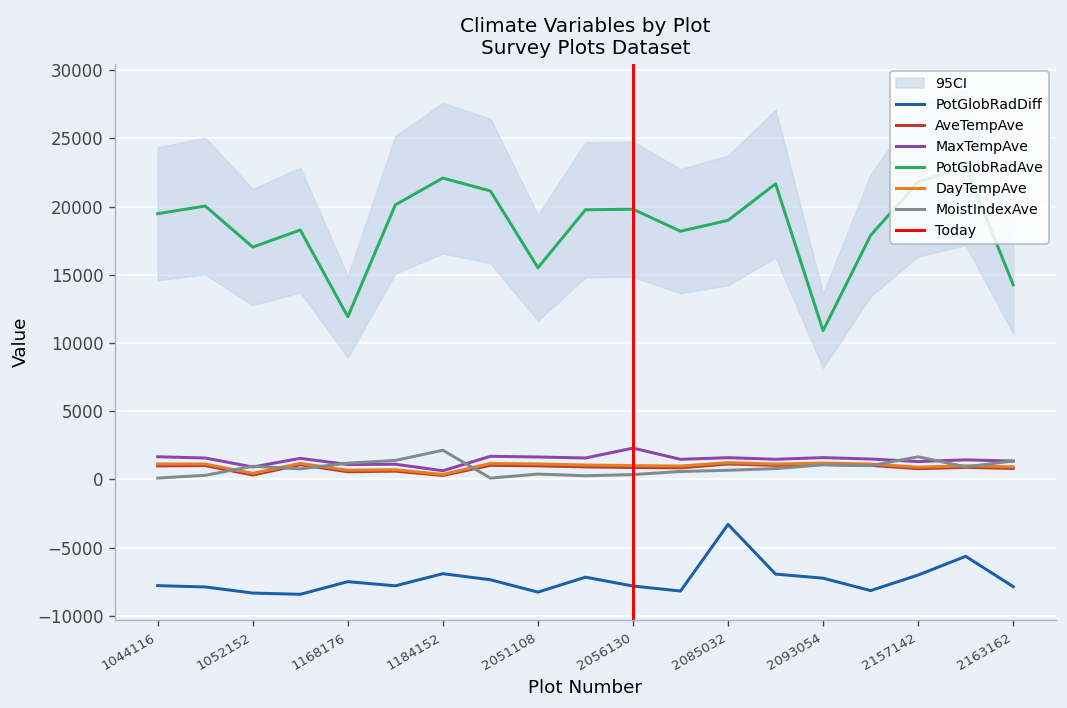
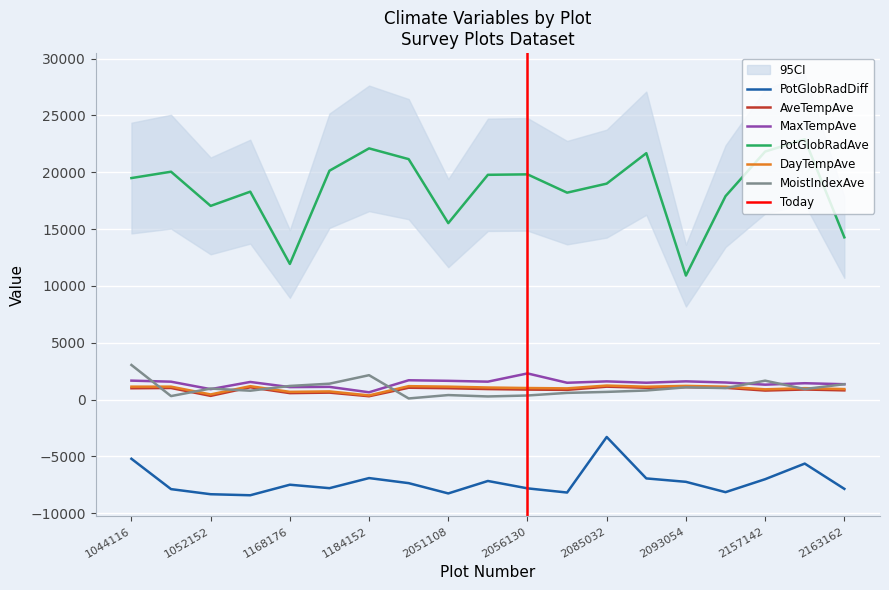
  {
    "PotGlobRadDiff": {
-     "1044116": -7800,
+     "1044116": -5200,
      "1052152": -8300,
      "1168176": -7500,
      "1184152": -6900,
      "2051108": -8300,
      "2056130": -7800,
      "2085032": -3300,
      "2093054": -7200,
      "2157142": -7000,
      "2163162": -7900
    },
    "MaxTempAve": {
      "1044116": 1700,
      "1184152": 600,
      "2051108": 1600,
      "2056130": 2300,
      "2085032": 1600,
      "2093054": 1600,
      "2157142": 1300
    },
    "PotGlobRadAve": {
      "1044116": 19500,
      "1052152": 17000,
      "1168176": 11900,
      "1184152": 22100,
      "2051108": 15500,
      "2056130": 19800,
      "2085032": 19000,
      "2093054": 10900,
      "2163162": 14300
    },
    "MoistIndexAve": {
-     "1044116": 100,
+     "1044116": 3000,
      "1184152": 2100,
      "2051108": 400,
      "2056130": 400,
      "2085032": 700,
      "2157142": 1700
    }
  }
